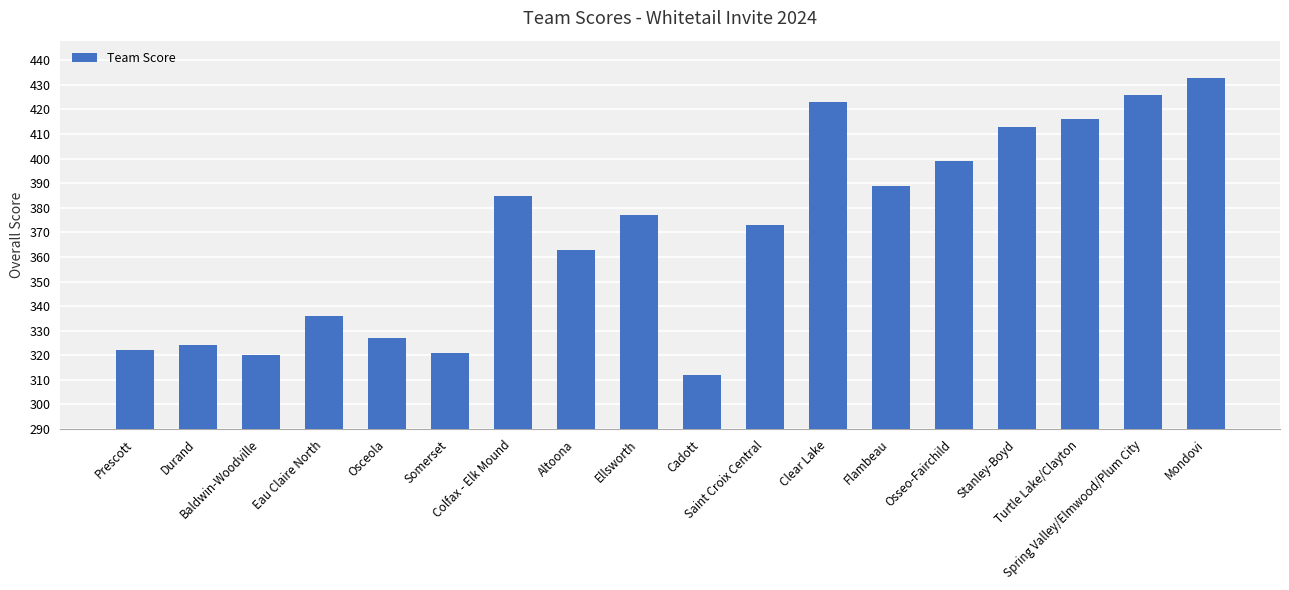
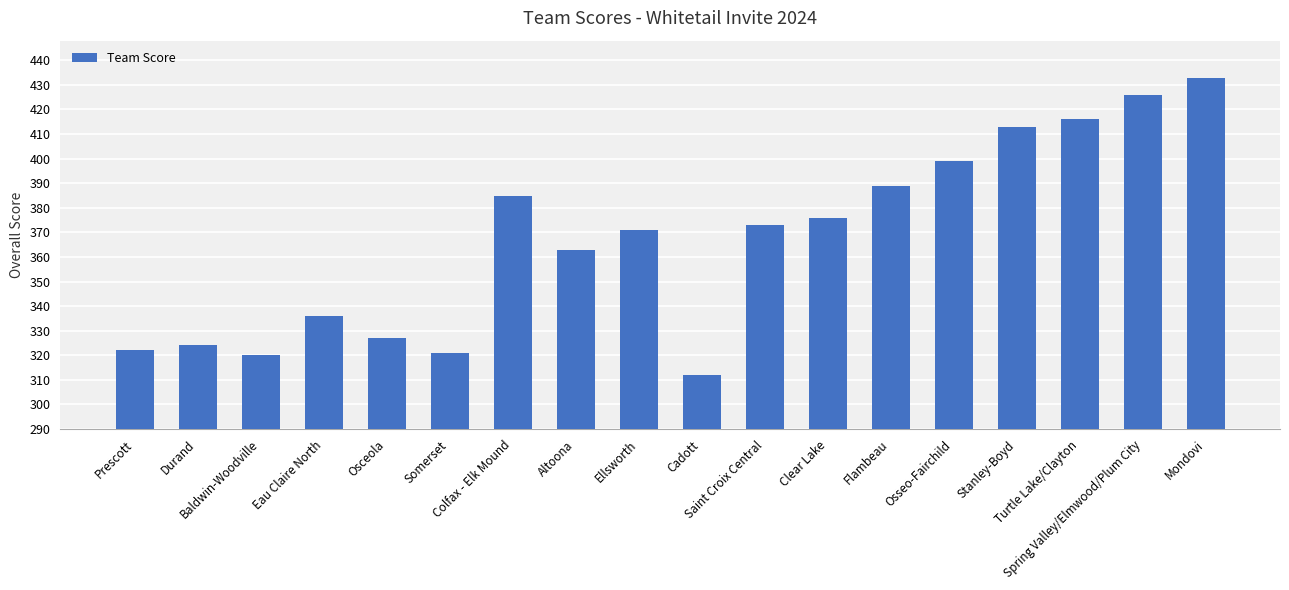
  {
    "Prescott": 322,
    "Durand": 324,
    "Baldwin-Woodville": 320,
    "Eau Claire North": 336,
    "Osceola": 327,
    "Somerset": 321,
    "Colfax - Elk Mound": 385,
    "Altoona": 363,
-   "Ellsworth": 377,
+   "Ellsworth": 371,
    "Cadott": 312,
    "Saint Croix Central": 373,
-   "Clear Lake": 423,
+   "Clear Lake": 376,
    "Flambeau": 389,
    "Osseo-Fairchild": 399,
    "Stanley-Boyd": 413,
    "Turtle Lake/Clayton": 416,
    "Spring Valley/Elmwood/Plum City": 426,
    "Mondovi": 433
  }
